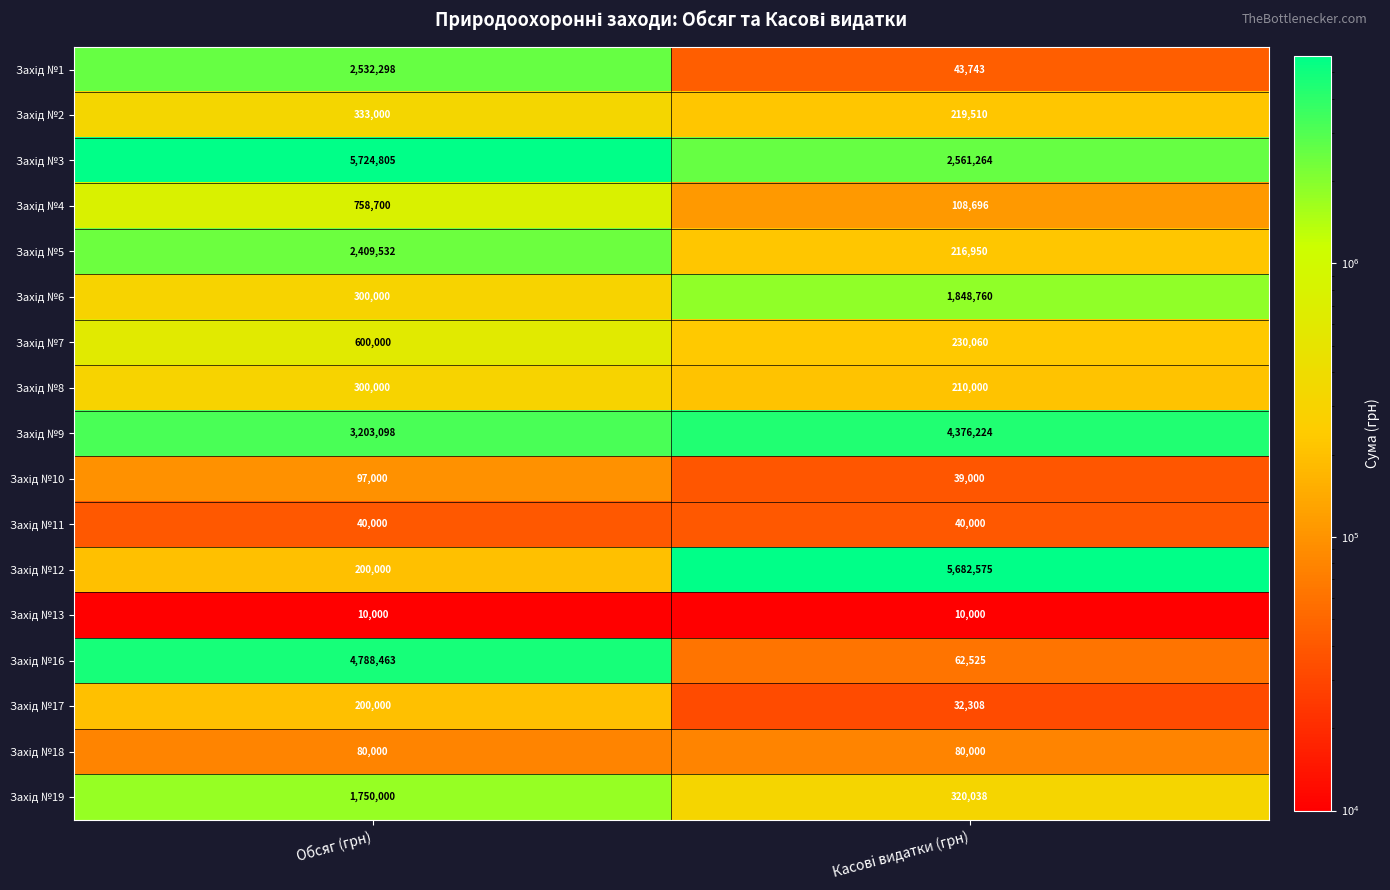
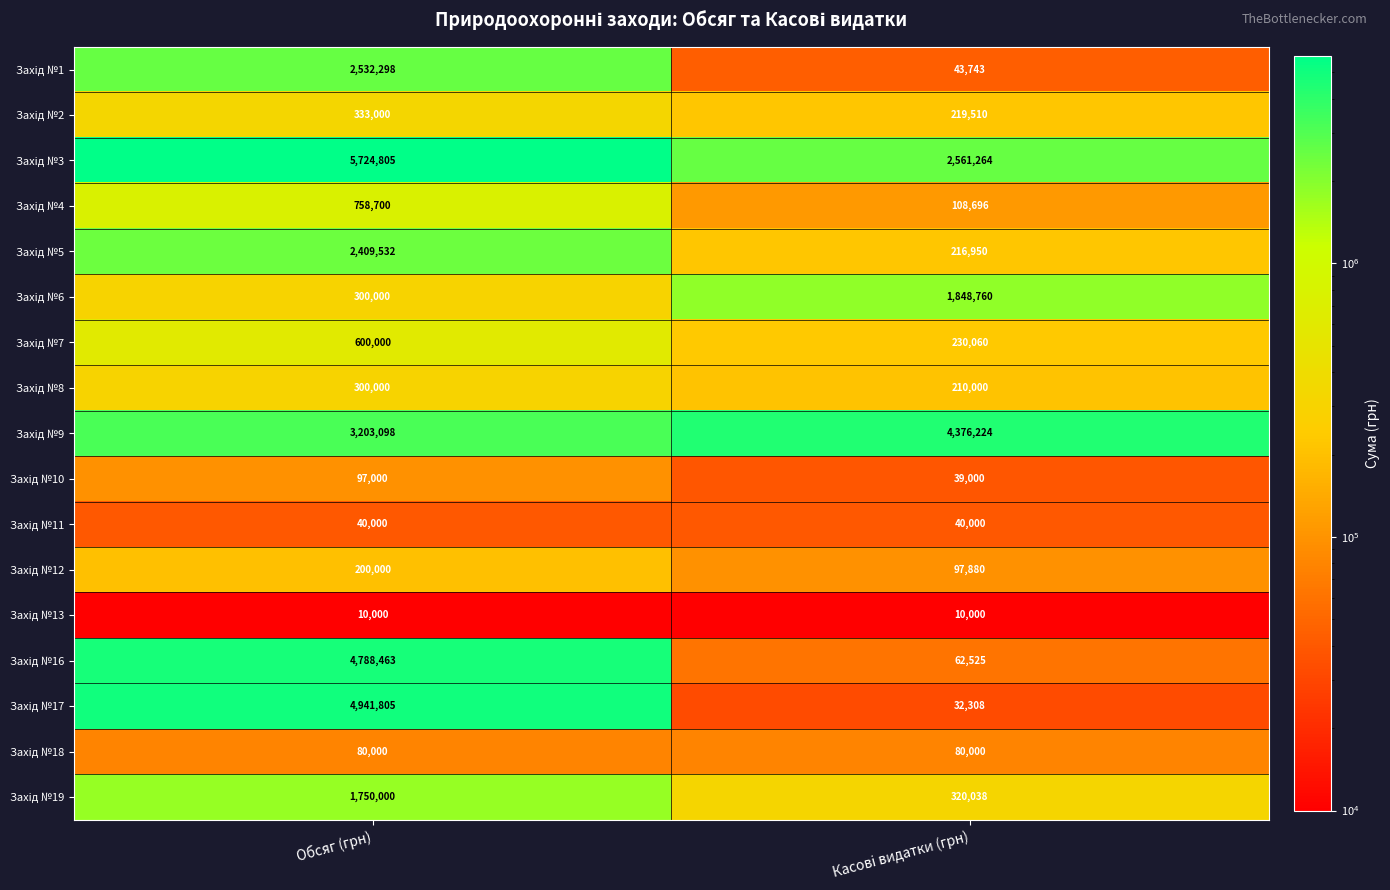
  {
    "Захід №1": {
      "Обсяг (грн)": "2,532,298",
      "Касові видатки (грн)": "43,743"
    },
    "Захід №2": {
      "Обсяг (грн)": "333,000",
      "Касові видатки (грн)": "219,510"
    },
    "Захід №3": {
      "Обсяг (грн)": "5,724,805",
      "Касові видатки (грн)": "2,561,264"
    },
    "Захід №4": {
      "Обсяг (грн)": "758,700",
      "Касові видатки (грн)": "108,696"
    },
    "Захід №5": {
      "Обсяг (грн)": "2,409,532",
      "Касові видатки (грн)": "216,950"
    },
    "Захід №6": {
      "Обсяг (грн)": "300,000",
      "Касові видатки (грн)": "1,848,760"
    },
    "Захід №7": {
      "Обсяг (грн)": "600,000",
      "Касові видатки (грн)": "230,060"
    },
    "Захід №8": {
      "Обсяг (грн)": "300,000",
      "Касові видатки (грн)": "210,000"
    },
    "Захід №9": {
      "Обсяг (грн)": "3,203,098",
      "Касові видатки (грн)": "4,376,224"
    },
    "Захід №10": {
      "Обсяг (грн)": "97,000",
      "Касові видатки (грн)": "39,000"
    },
    "Захід №11": {
      "Обсяг (грн)": "40,000",
      "Касові видатки (грн)": "40,000"
    },
    "Захід №12": {
      "Обсяг (грн)": "200,000",
-     "Касові видатки (грн)": "5,682,575"
+     "Касові видатки (грн)": "97,880"
    },
    "Захід №13": {
      "Обсяг (грн)": "10,000",
      "Касові видатки (грн)": "10,000"
    },
    "Захід №16": {
      "Обсяг (грн)": "4,788,463",
      "Касові видатки (грн)": "62,525"
    },
    "Захід №17": {
-     "Обсяг (грн)": "200,000",
+     "Обсяг (грн)": "4,941,805",
      "Касові видатки (грн)": "32,308"
    },
    "Захід №18": {
      "Обсяг (грн)": "80,000",
      "Касові видатки (грн)": "80,000"
    },
    "Захід №19": {
      "Обсяг (грн)": "1,750,000",
      "Касові видатки (грн)": "320,038"
    }
  }
